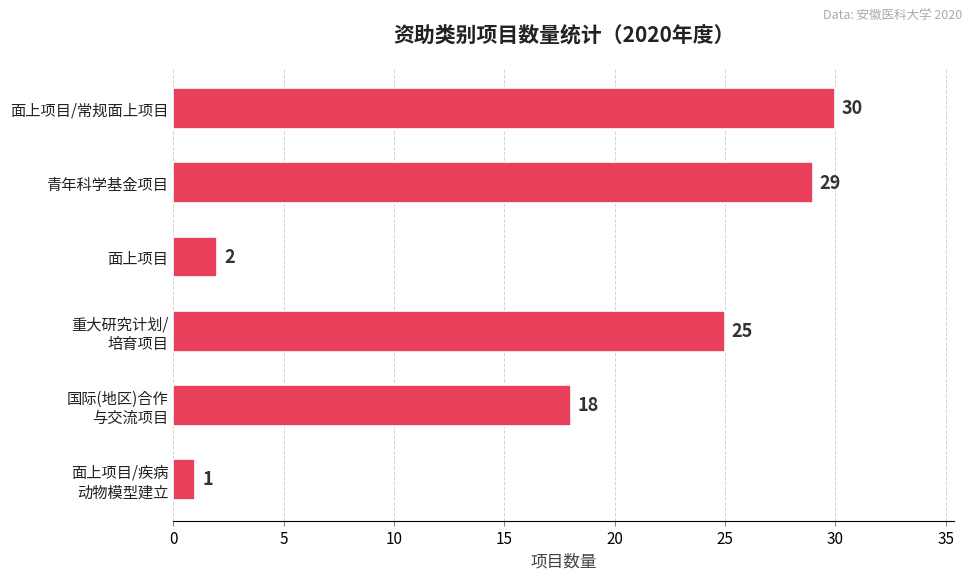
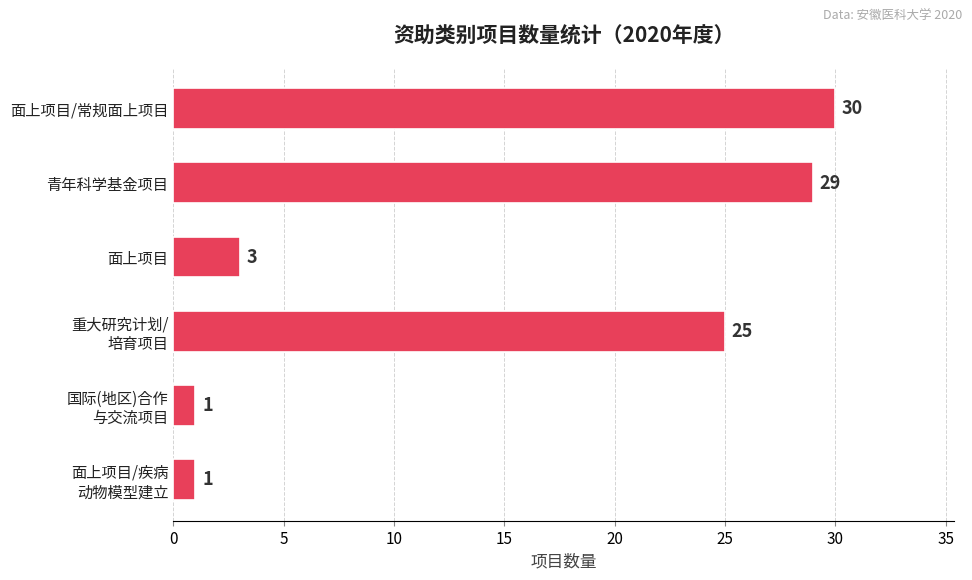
  {
    "面上项目/常规面上项目": 30,
    "青年科学基金项目": 29,
-   "面上项目": 2,
+   "面上项目": 3,
    "重大研究计划/ 培育项目": 25,
-   "国际(地区)合作 与交流项目": 18,
+   "国际(地区)合作 与交流项目": 1,
    "面上项目/疾病 动物模型建立": 1
  }
